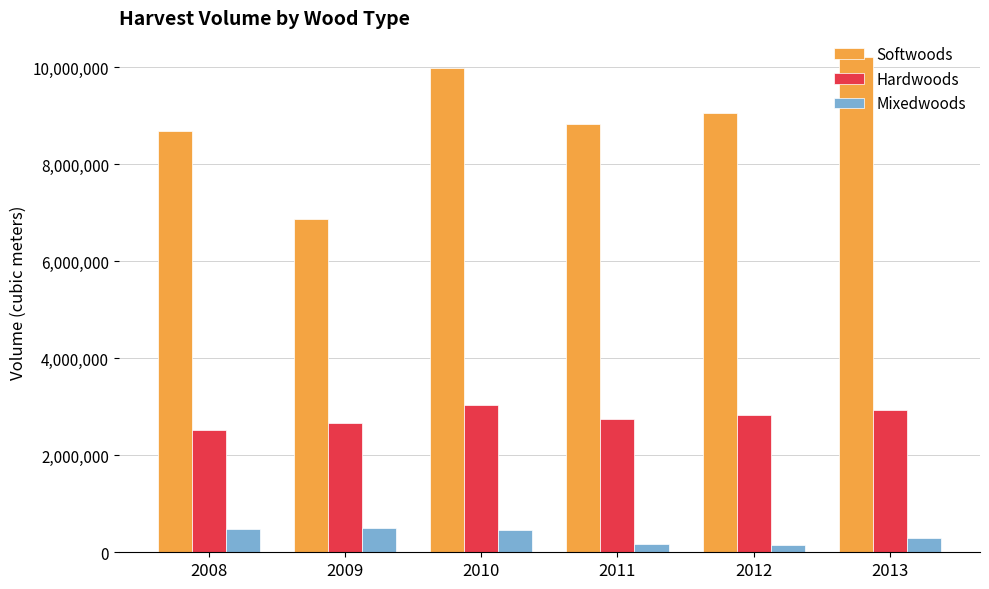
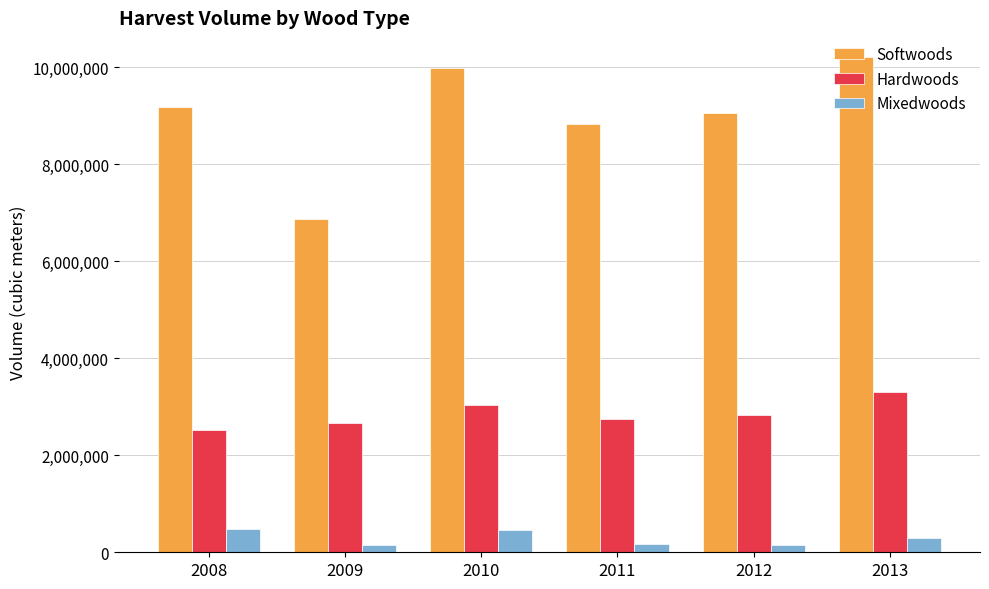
  {
    "Softwoods": {
-     "2008": "8,700,000",
+     "2008": "9,200,000",
      "2009": "6,900,000",
      "2010": "10,000,000",
      "2011": "8,800,000",
      "2012": "9,000,000",
      "2013": "10,200,000"
    },
    "Hardwoods": {
      "2008": "2,500,000",
      "2009": "2,700,000",
      "2010": "3,000,000",
      "2011": "2,800,000",
      "2012": "2,800,000",
-     "2013": "2,900,000"
+     "2013": "3,300,000"
    },
    "Mixedwoods": {
      "2008": "500,000",
-     "2009": "500,000",
+     "2009": "100,000",
      "2010": "400,000",
      "2011": "200,000",
      "2012": "100,000",
      "2013": "300,000"
    }
  }
